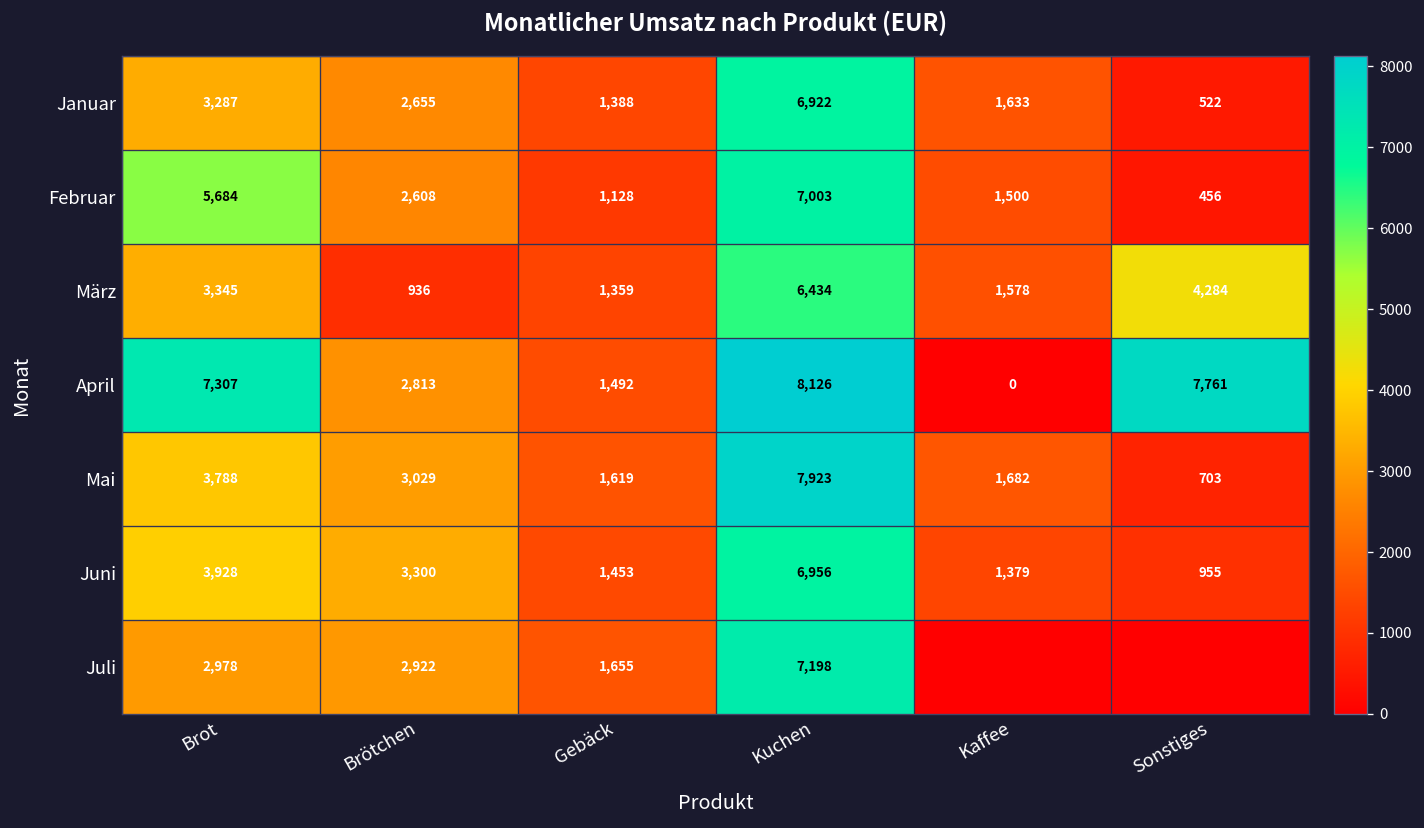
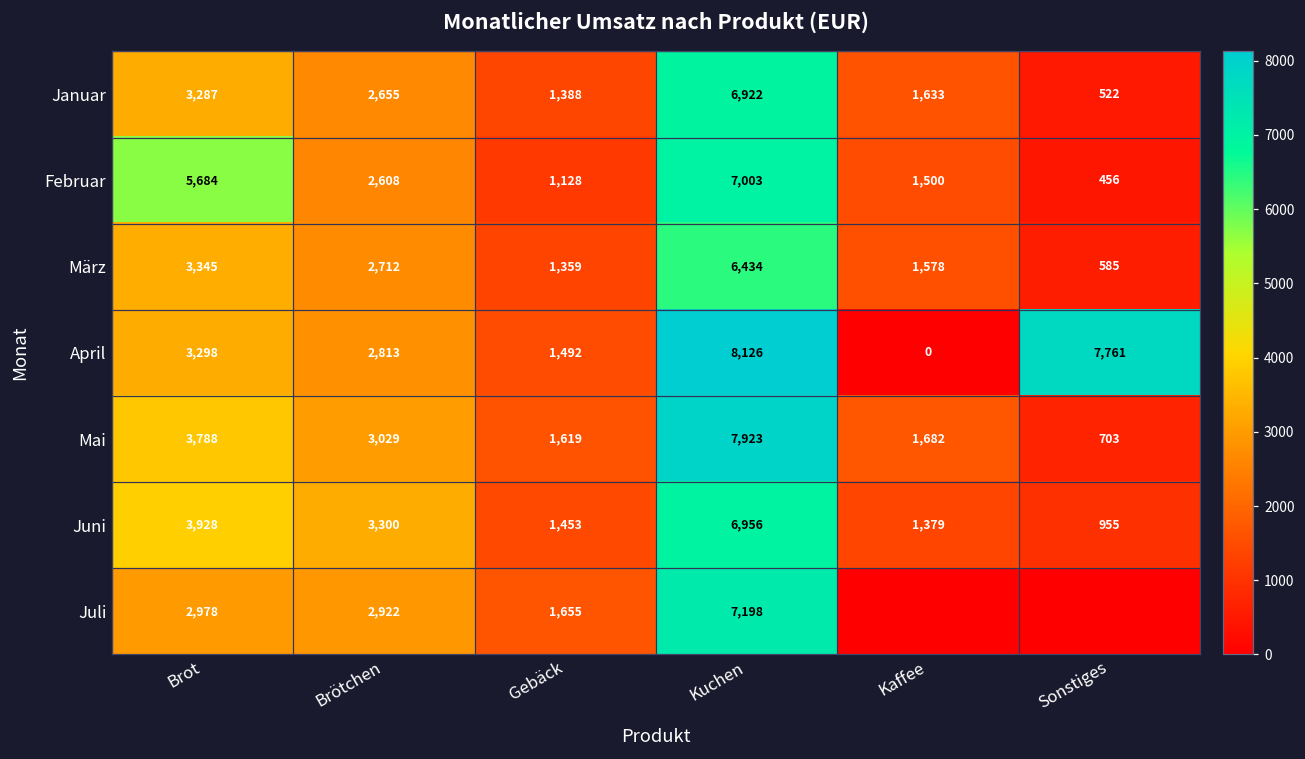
  {
    "Januar": {
      "Brot": "3,287",
      "Brötchen": "2,655",
      "Gebäck": "1,388",
      "Kuchen": "6,922",
      "Kaffee": "1,633",
      "Sonstiges": "522"
    },
    "Februar": {
      "Brot": "5,684",
      "Brötchen": "2,608",
      "Gebäck": "1,128",
      "Kuchen": "7,003",
      "Kaffee": "1,500",
      "Sonstiges": "456"
    },
    "März": {
      "Brot": "3,345",
-     "Brötchen": "936",
+     "Brötchen": "2,712",
      "Gebäck": "1,359",
      "Kuchen": "6,434",
      "Kaffee": "1,578",
-     "Sonstiges": "4,284"
+     "Sonstiges": "585"
    },
    "April": {
-     "Brot": "7,307",
+     "Brot": "3,298",
      "Brötchen": "2,813",
      "Gebäck": "1,492",
      "Kuchen": "8,126",
      "Kaffee": "0",
      "Sonstiges": "7,761"
    },
    "Mai": {
      "Brot": "3,788",
      "Brötchen": "3,029",
      "Gebäck": "1,619",
      "Kuchen": "7,923",
      "Kaffee": "1,682",
      "Sonstiges": "703"
    },
    "Juni": {
      "Brot": "3,928",
      "Brötchen": "3,300",
      "Gebäck": "1,453",
      "Kuchen": "6,956",
      "Kaffee": "1,379",
      "Sonstiges": "955"
    },
    "Juli": {
      "Brot": "2,978",
      "Brötchen": "2,922",
      "Gebäck": "1,655",
      "Kuchen": "7,198"
    }
  }
